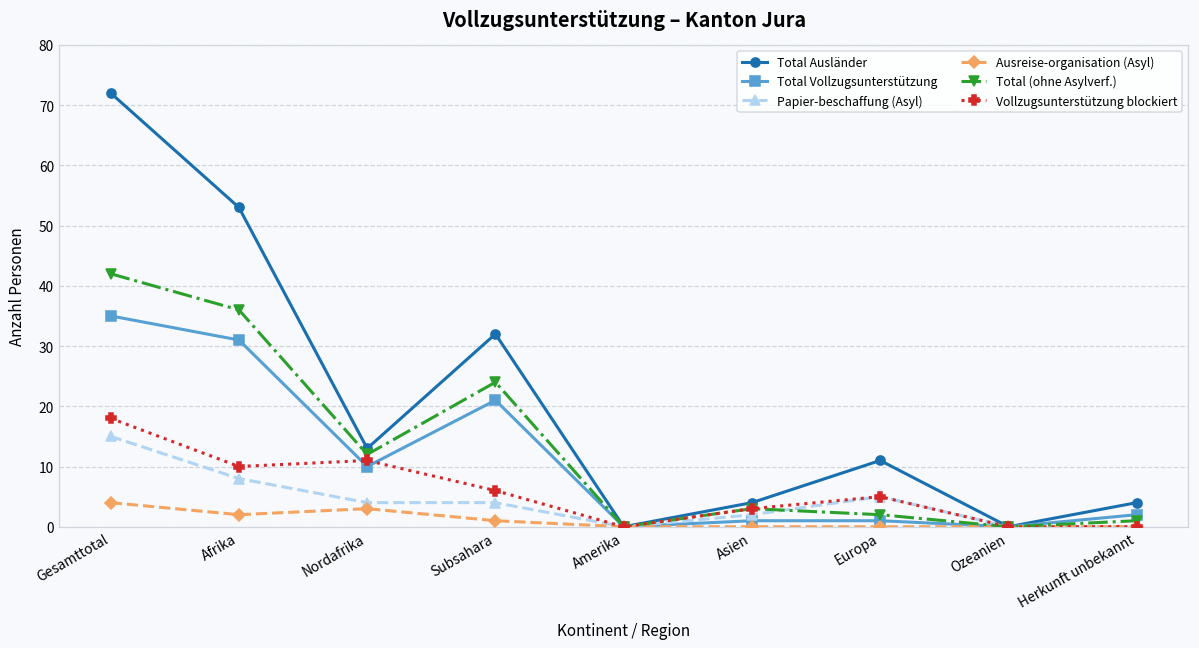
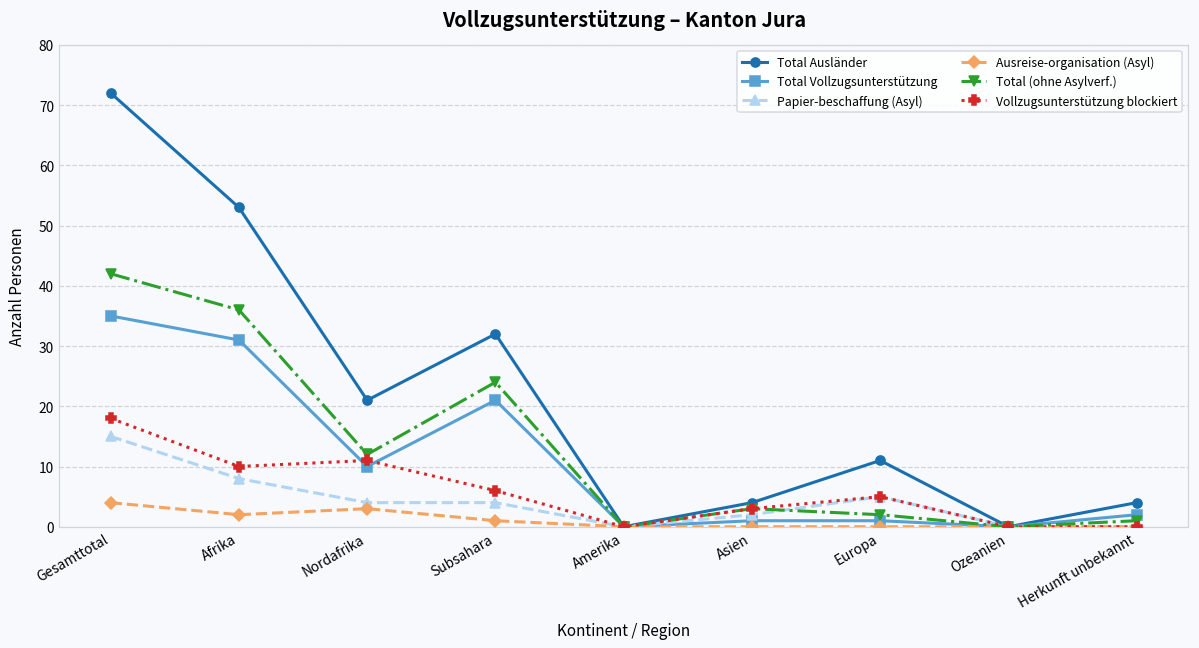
  {
    "Total Ausländer": {
      "Gesamttotal": 72,
      "Afrika": 53,
-     "Nordafrika": 13,
+     "Nordafrika": 21,
      "Subsahara": 32,
      "Asien": 4,
      "Europa": 11,
      "Herkunft unbekannt": 4
    },
    "Total Vollzugsunterstützung": {
      "Gesamttotal": 35,
      "Afrika": 31,
      "Nordafrika": 10,
      "Subsahara": 21,
      "Asien": 1,
      "Europa": 1,
      "Herkunft unbekannt": 2
    },
    "Papier-beschaffung (Asyl)": {
      "Gesamttotal": 15,
      "Afrika": 8,
      "Nordafrika": 4,
      "Subsahara": 4,
      "Asien": 2
    },
    "Ausreise-organisation (Asyl)": {
      "Gesamttotal": 4,
      "Afrika": 2,
      "Nordafrika": 3,
      "Subsahara": 1,
      "Asien": 0,
      "Europa": 0
    },
    "Total (ohne Asylverf.)": {
      "Gesamttotal": 42,
      "Afrika": 36,
      "Nordafrika": 12,
      "Subsahara": 24,
      "Europa": 2,
      "Herkunft unbekannt": 1
    },
    "Vollzugsunterstützung blockiert": {
      "Gesamttotal": 18,
      "Afrika": 10,
      "Nordafrika": 11,
      "Subsahara": 6
    }
  }
